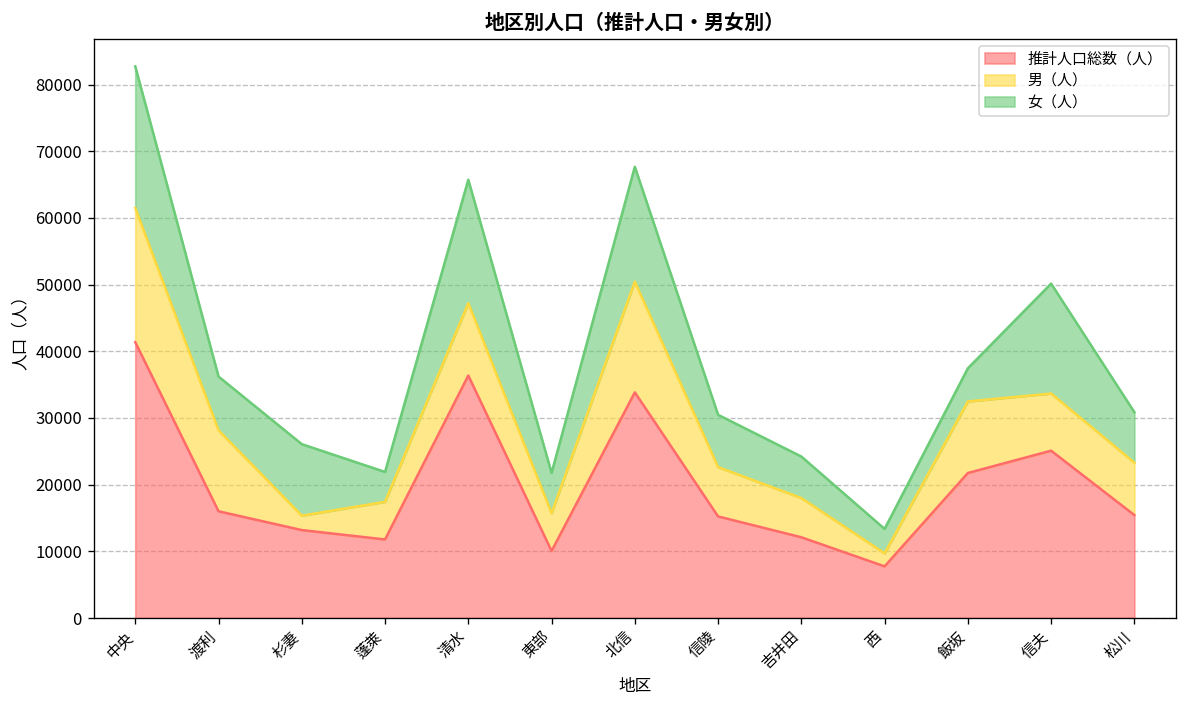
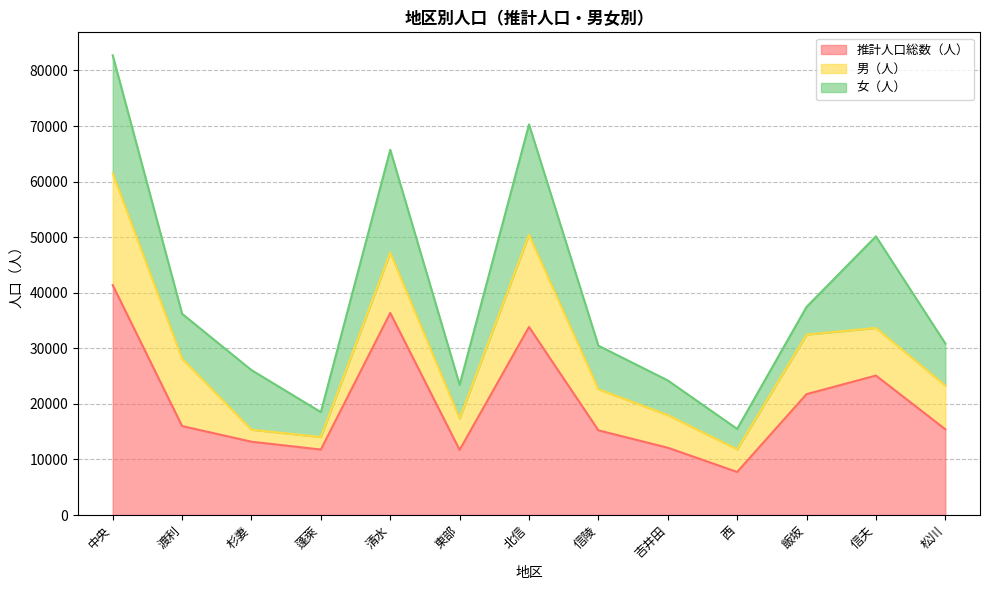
  {
    "推計人口総数（人）": {
      "中央": 41000,
      "渡利": 16000,
      "杉妻": 13000,
      "蓬萊": 12000,
      "清水": 36000,
-     "東部": 10000,
+     "東部": 12000,
      "北信": 34000,
      "信陵": 15000,
      "吉井田": 12000,
      "西": 8000,
      "飯坂": 22000,
      "信夫": 25000,
      "松川": 15000
    },
    "男（人）": {
      "中央": 20000,
      "渡利": 12000,
      "杉妻": 2000,
-     "蓬萊": 6000,
+     "蓬萊": 2000,
      "清水": 11000,
      "東部": 6000,
      "北信": 17000,
      "信陵": 7000,
      "吉井田": 6000,
-     "西": 2000,
+     "西": 4000,
      "飯坂": 11000,
      "信夫": 9000,
      "松川": 8000
    },
    "女（人）": {
      "中央": 21000,
      "渡利": 8000,
      "杉妻": 11000,
      "蓬萊": 4000,
      "清水": 19000,
      "東部": 6000,
-     "北信": 17000,
+     "北信": 20000,
      "信陵": 8000,
      "吉井田": 6000,
      "西": 4000,
      "飯坂": 5000,
      "信夫": 16000,
      "松川": 8000
    }
  }
